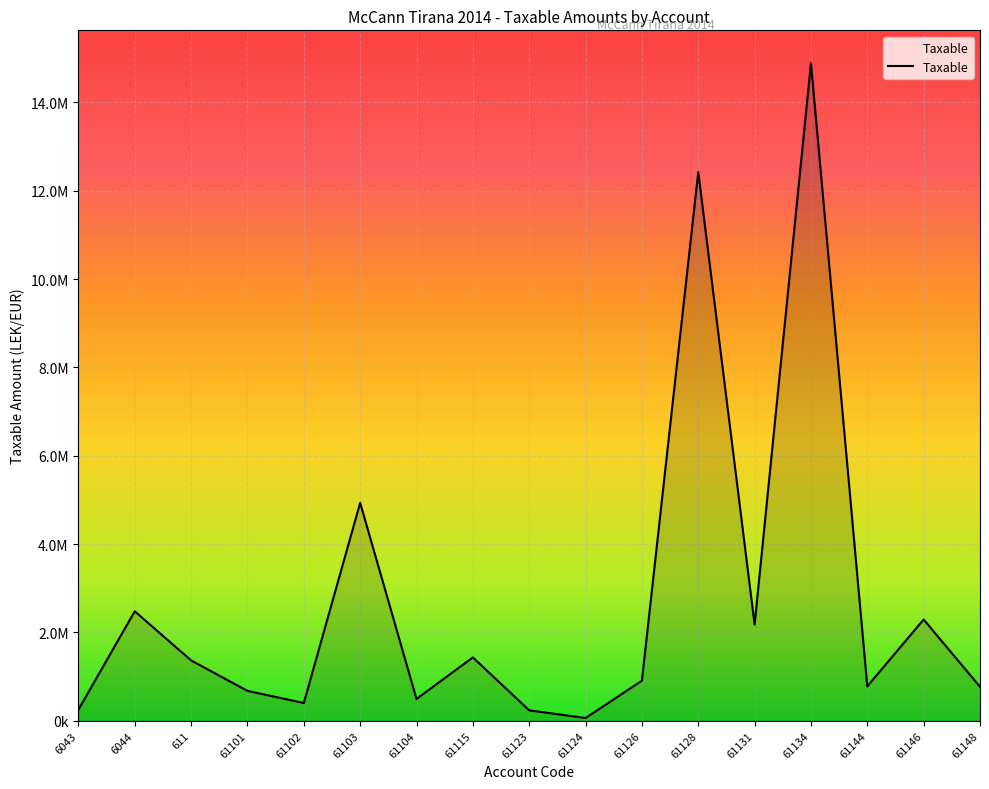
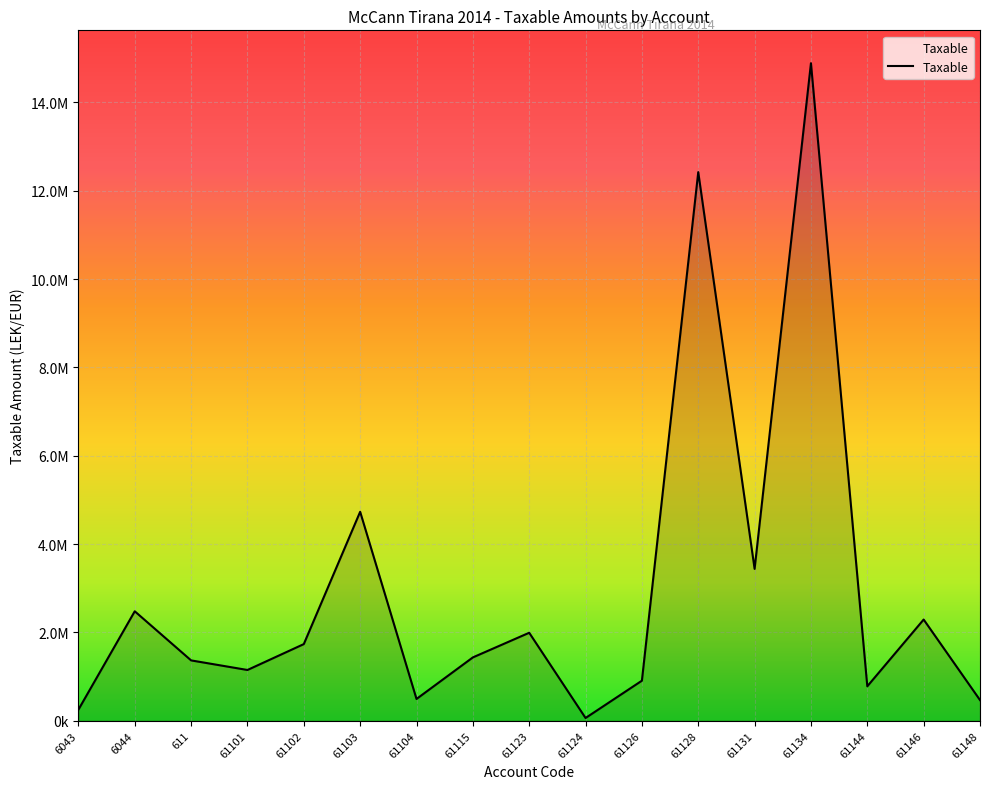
  {
    "6043": 300000,
    "6044": 2500000,
    "611": 1400000,
-   "61101": 700000,
-   "61102": 400000,
-   "61103": 4900000,
+   "61101": 1100000,
+   "61102": 1700000,
+   "61103": 4700000,
    "61104": 500000,
    "61115": 1400000,
-   "61123": 200000,
+   "61123": 2000000,
    "61124": 100000,
    "61126": 900000,
    "61128": 12400000,
-   "61131": 2200000,
+   "61131": 3400000,
    "61134": 14900000,
    "61144": 800000,
    "61146": 2300000,
-   "61148": 800000
+   "61148": 500000
  }
